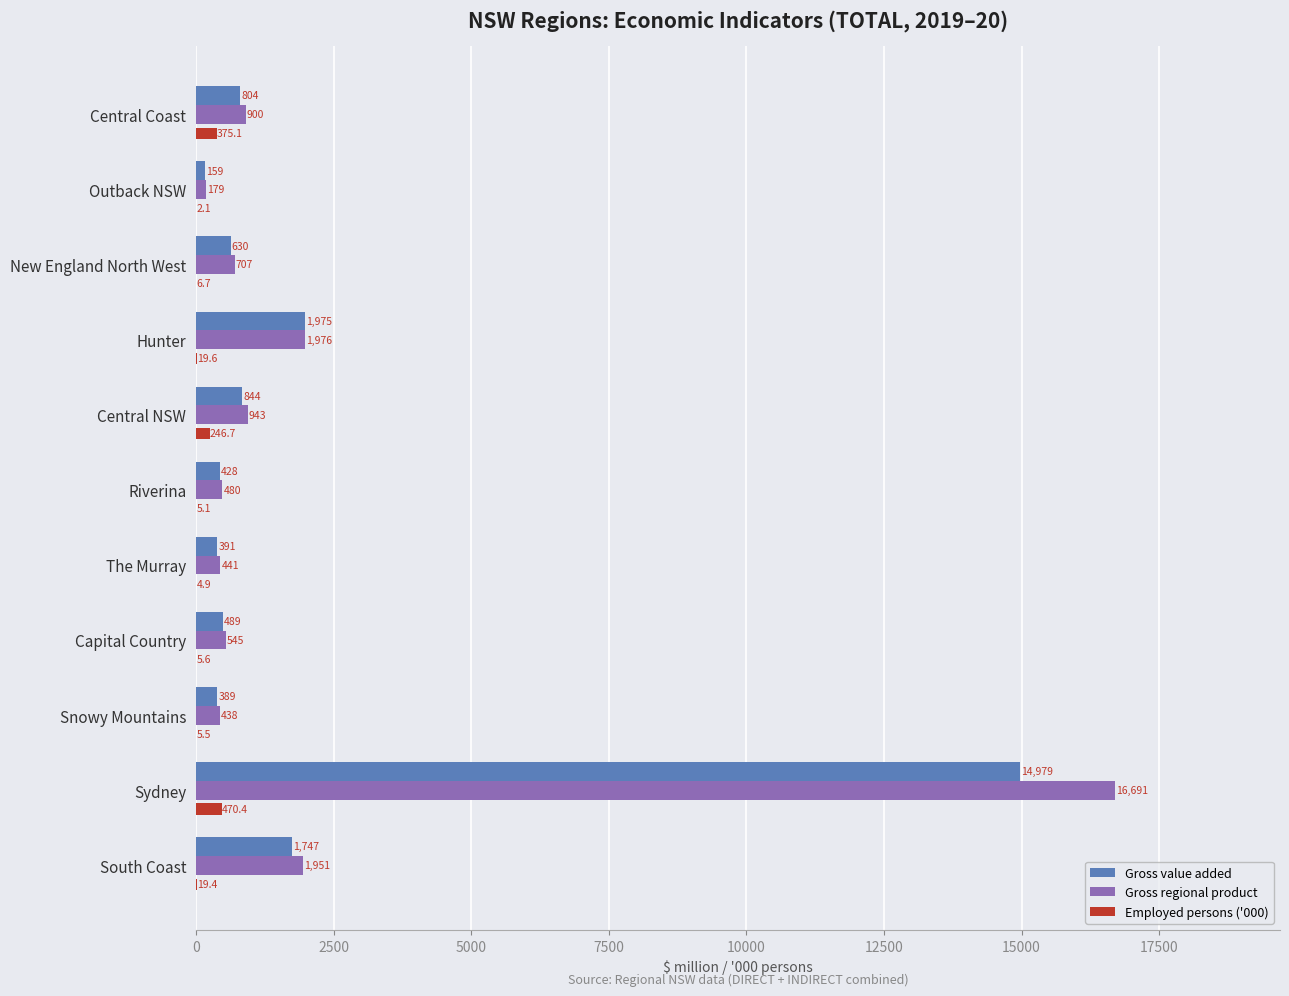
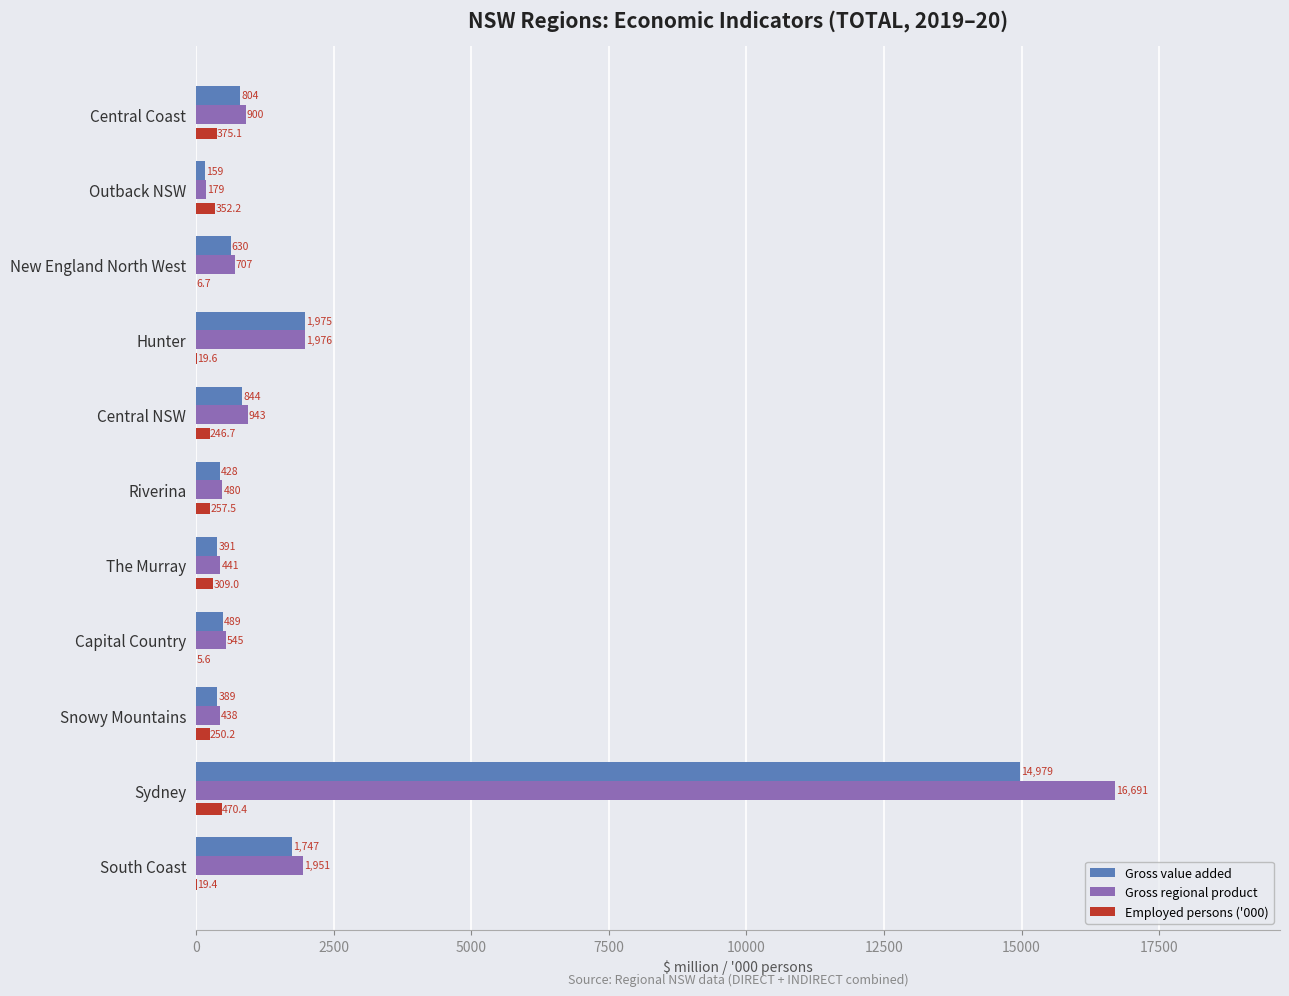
  {
    "Employed persons ('000)": {
      "Central Coast": 375.1,
-     "Outback NSW": 2.1,
+     "Outback NSW": 352.2,
      "New England North West": 6.7,
      "Hunter": 19.6,
      "Central NSW": 246.7,
-     "Riverina": 5.1,
-     "The Murray": 4.9,
+     "Riverina": 257.5,
+     "The Murray": 309.0,
      "Capital Country": 5.6,
-     "Snowy Mountains": 5.5,
+     "Snowy Mountains": 250.2,
      "Sydney": 470.4,
      "South Coast": 19.4
    }
  }
